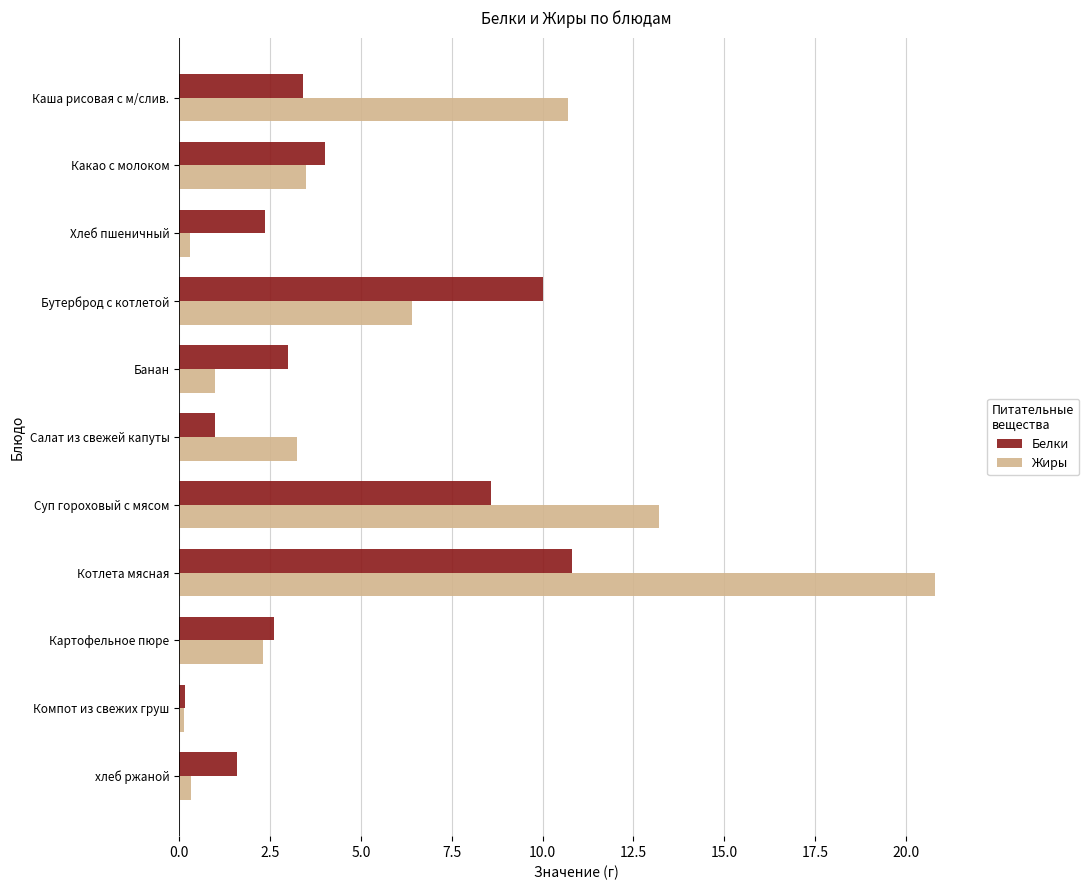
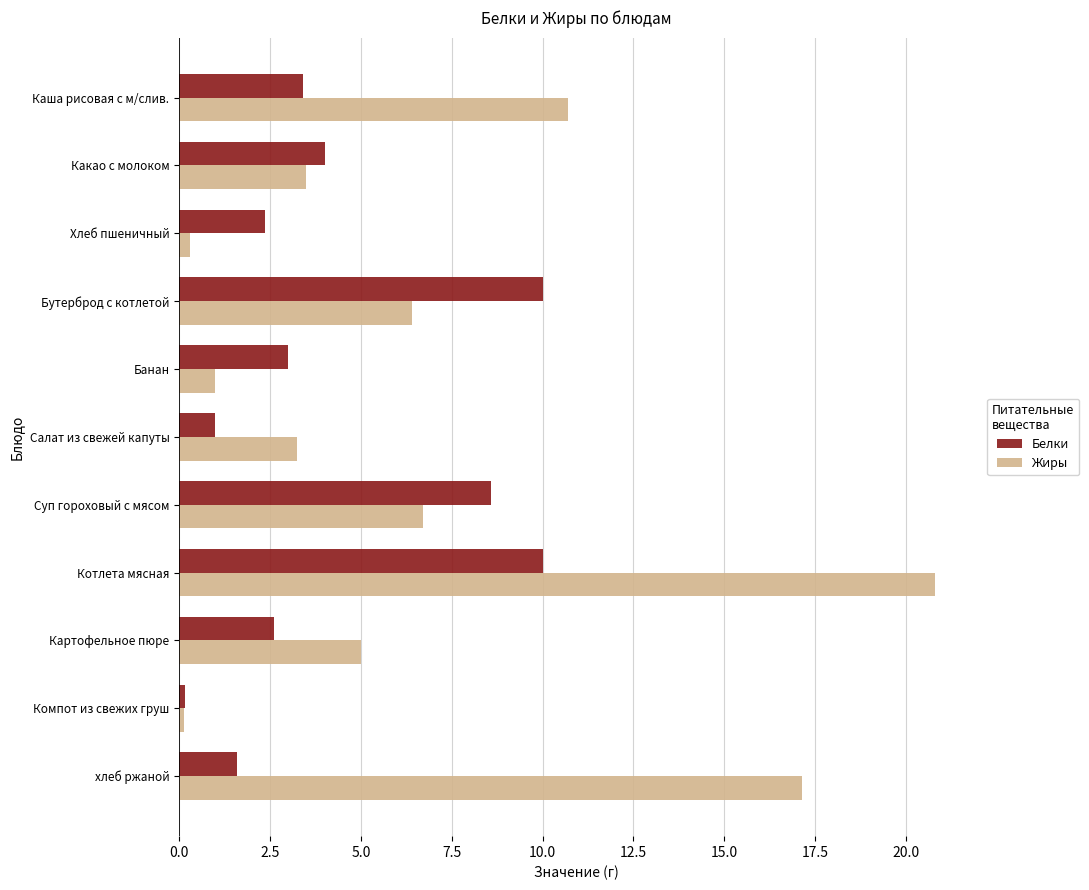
  {
    "Белки": {
      "Каша рисовая с м/слив.": 3.4,
      "Какао с молоком": 4.0,
      "Хлеб пшеничный": 2.4,
      "Бутерброд с котлетой": 10.0,
      "Банан": 3.0,
      "Салат из свежей капуты": 1.0,
      "Суп гороховый с мясом": 8.6,
-     "Котлета мясная": 10.8,
+     "Котлета мясная": 10.0,
      "Картофельное пюре": 2.6,
      "Компот из свежих груш": 0.2,
      "хлеб ржаной": 1.6
    },
    "Жиры": {
      "Каша рисовая с м/слив.": 10.7,
      "Какао с молоком": 3.5,
      "Хлеб пшеничный": 0.3,
      "Бутерброд с котлетой": 6.4,
      "Банан": 1.0,
      "Салат из свежей капуты": 3.3,
-     "Суп гороховый с мясом": 13.2,
+     "Суп гороховый с мясом": 6.7,
      "Котлета мясная": 20.8,
-     "Картофельное пюре": 2.3,
+     "Картофельное пюре": 5.0,
      "Компот из свежих груш": 0.1,
-     "хлеб ржаной": 0.3
+     "хлеб ржаной": 17.1
    }
  }
